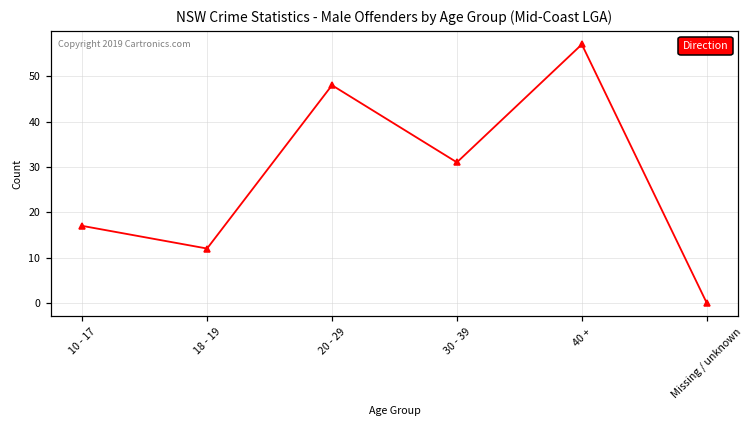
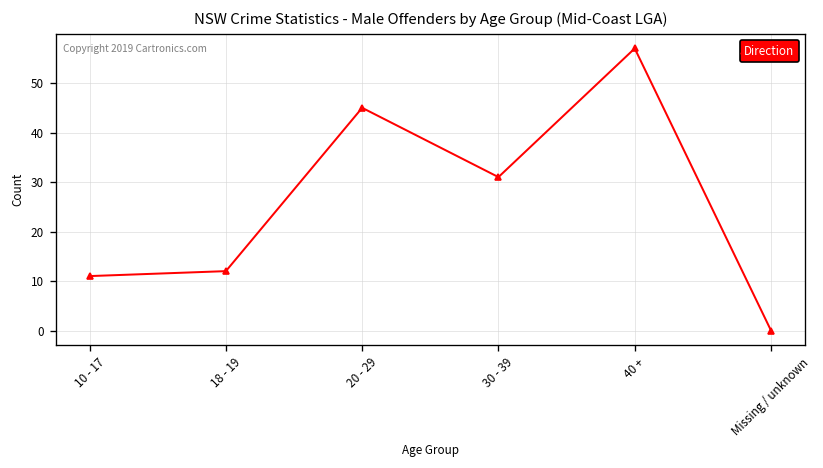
  {
-   "10 - 17": 17,
+   "10 - 17": 11,
    "18 - 19": 12,
-   "20 - 29": 48,
+   "20 - 29": 45,
    "30 - 39": 31,
    "40 +": 57,
    "Missing / unknown": 0
  }
